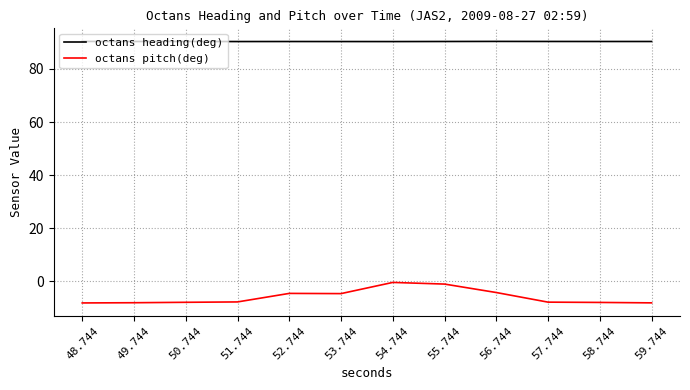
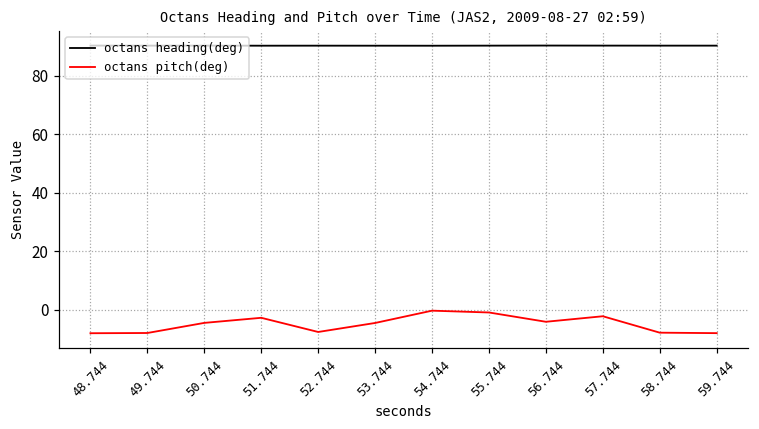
  {
    "octans heading(deg)": {
      "51.744": 90,
      "52.744": 90,
      "53.744": 90,
      "54.744": 90,
      "55.744": 90,
      "56.744": 90,
      "57.744": 90,
      "58.744": 90,
      "59.744": 90
    },
    "octans pitch(deg)": {
      "48.744": -8,
      "49.744": -8,
-     "50.744": -8,
-     "51.744": -8,
-     "52.744": -4,
+     "50.744": -5,
+     "51.744": -3,
+     "52.744": -8,
      "53.744": -5,
      "54.744": 0,
      "55.744": -1,
      "56.744": -4,
-     "57.744": -8,
+     "57.744": -2,
      "58.744": -8,
      "59.744": -8
    }
  }
